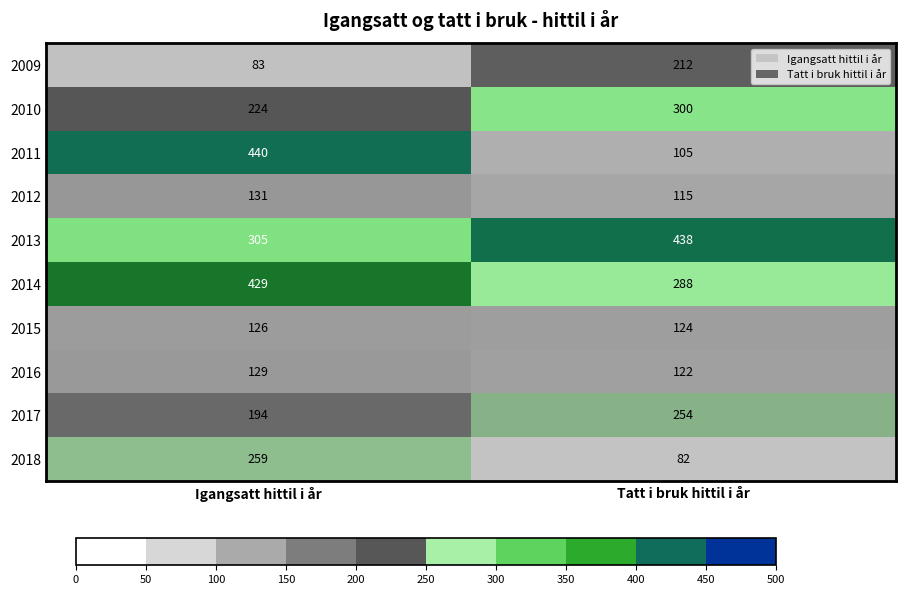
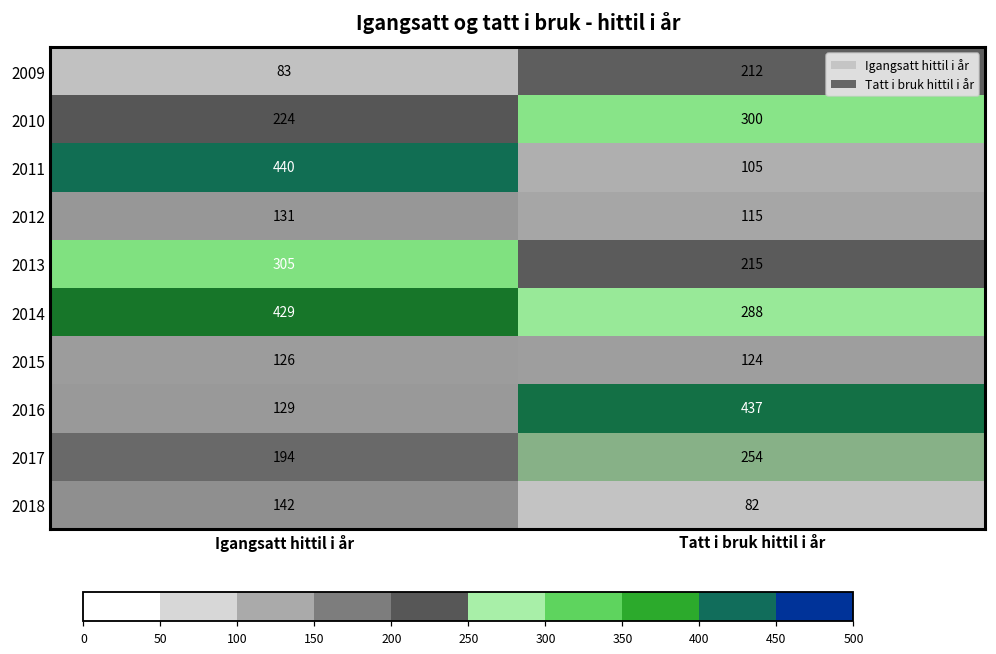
  {
    "Igangsatt og tatt i bruk - hittil i år": {
      "2009": {
        "Igangsatt hittil i år": 83,
        "Tatt i bruk hittil i år": 212
      },
      "2010": {
        "Igangsatt hittil i år": 224,
        "Tatt i bruk hittil i år": 300
      },
      "2011": {
        "Igangsatt hittil i år": 440,
        "Tatt i bruk hittil i år": 105
      },
      "2012": {
        "Igangsatt hittil i år": 131,
        "Tatt i bruk hittil i år": 115
      },
      "2013": {
        "Igangsatt hittil i år": 305,
-       "Tatt i bruk hittil i år": 438
+       "Tatt i bruk hittil i år": 215
      },
      "2014": {
        "Igangsatt hittil i år": 429,
        "Tatt i bruk hittil i år": 288
      },
      "2015": {
        "Igangsatt hittil i år": 126,
        "Tatt i bruk hittil i år": 124
      },
      "2016": {
        "Igangsatt hittil i år": 129,
-       "Tatt i bruk hittil i år": 122
+       "Tatt i bruk hittil i år": 437
      },
      "2017": {
        "Igangsatt hittil i år": 194,
        "Tatt i bruk hittil i år": 254
      },
      "2018": {
-       "Igangsatt hittil i år": 259,
+       "Igangsatt hittil i år": 142,
        "Tatt i bruk hittil i år": 82
      }
    }
  }
